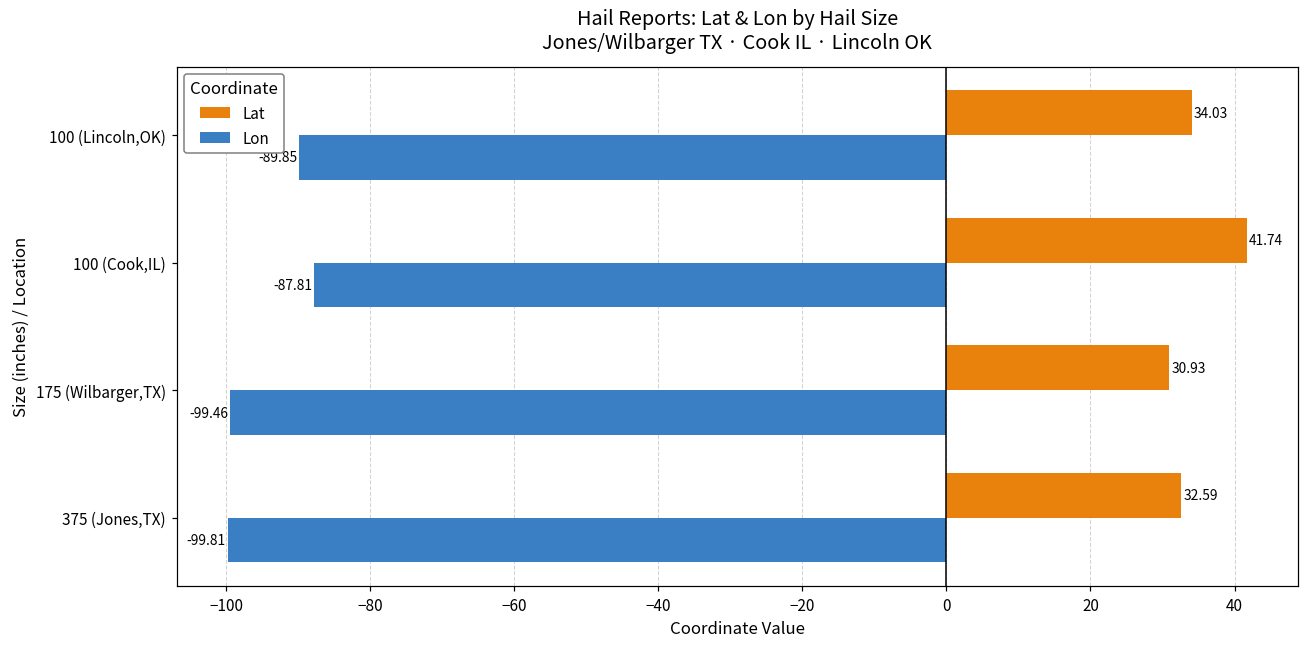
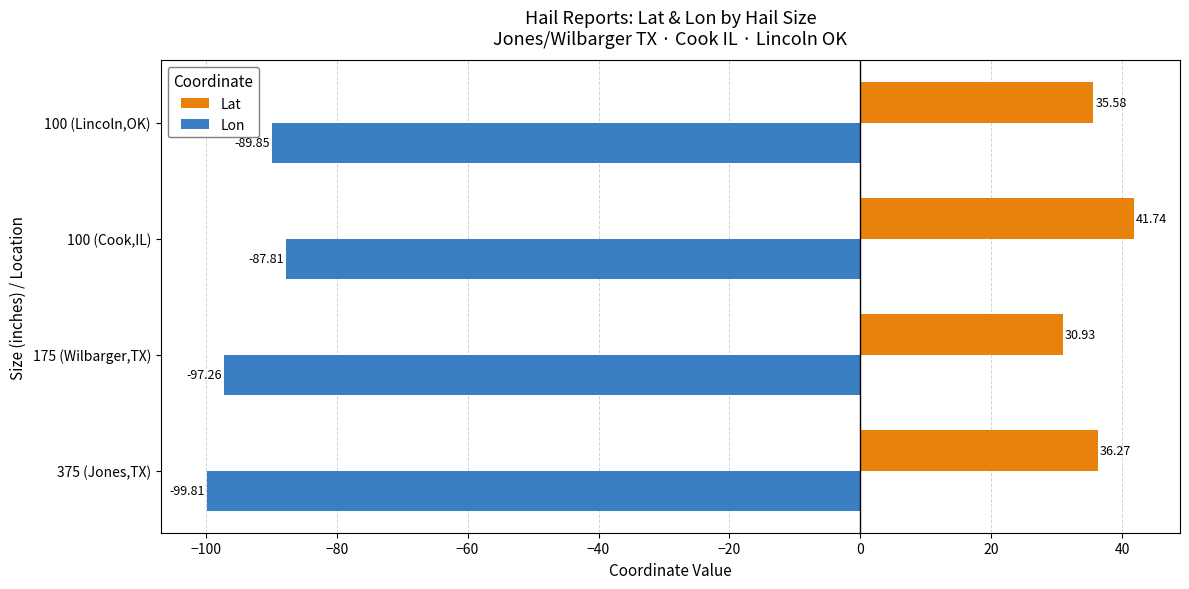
  {
    "Lat": {
-     "100 (Lincoln,OK)": 34.03,
+     "100 (Lincoln,OK)": 35.58,
      "100 (Cook,IL)": 41.74,
      "175 (Wilbarger,TX)": 30.93,
-     "375 (Jones,TX)": 32.59
+     "375 (Jones,TX)": 36.27
    },
    "Lon": {
      "100 (Cook,IL)": -87.81,
-     "175 (Wilbarger,TX)": -99.46,
+     "175 (Wilbarger,TX)": -97.26,
      "375 (Jones,TX)": -99.81
    }
  }
